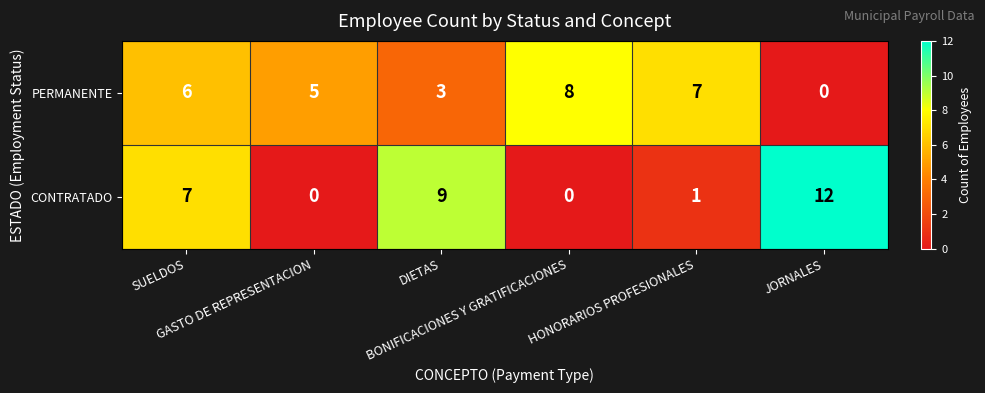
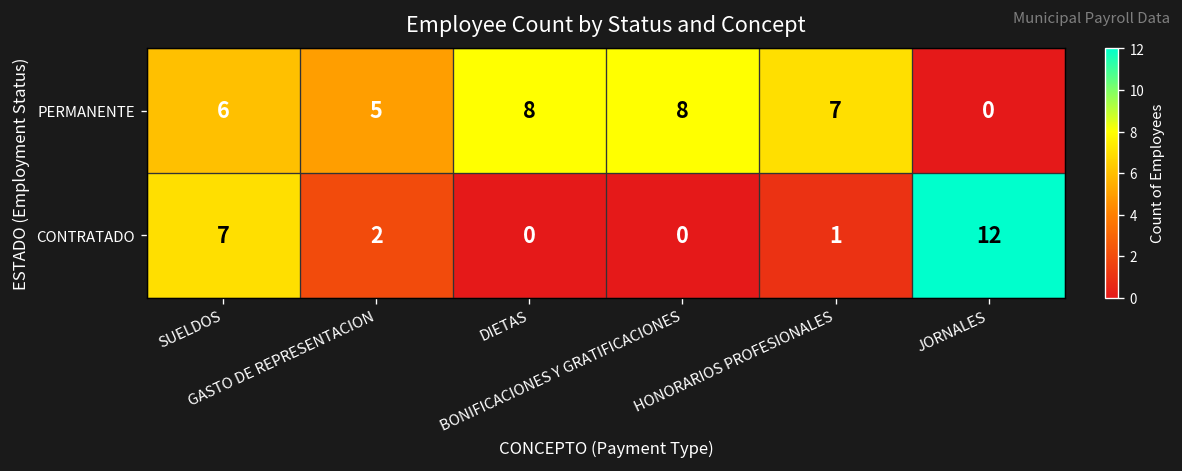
  {
    "PERMANENTE": {
      "SUELDOS": 6,
      "GASTO DE REPRESENTACION": 5,
-     "DIETAS": 3,
+     "DIETAS": 8,
      "BONIFICACIONES Y GRATIFICACIONES": 8,
      "HONORARIOS PROFESIONALES": 7,
      "JORNALES": 0
    },
    "CONTRATADO": {
      "SUELDOS": 7,
-     "GASTO DE REPRESENTACION": 0,
-     "DIETAS": 9,
+     "GASTO DE REPRESENTACION": 2,
+     "DIETAS": 0,
      "BONIFICACIONES Y GRATIFICACIONES": 0,
      "HONORARIOS PROFESIONALES": 1,
      "JORNALES": 12
    }
  }
